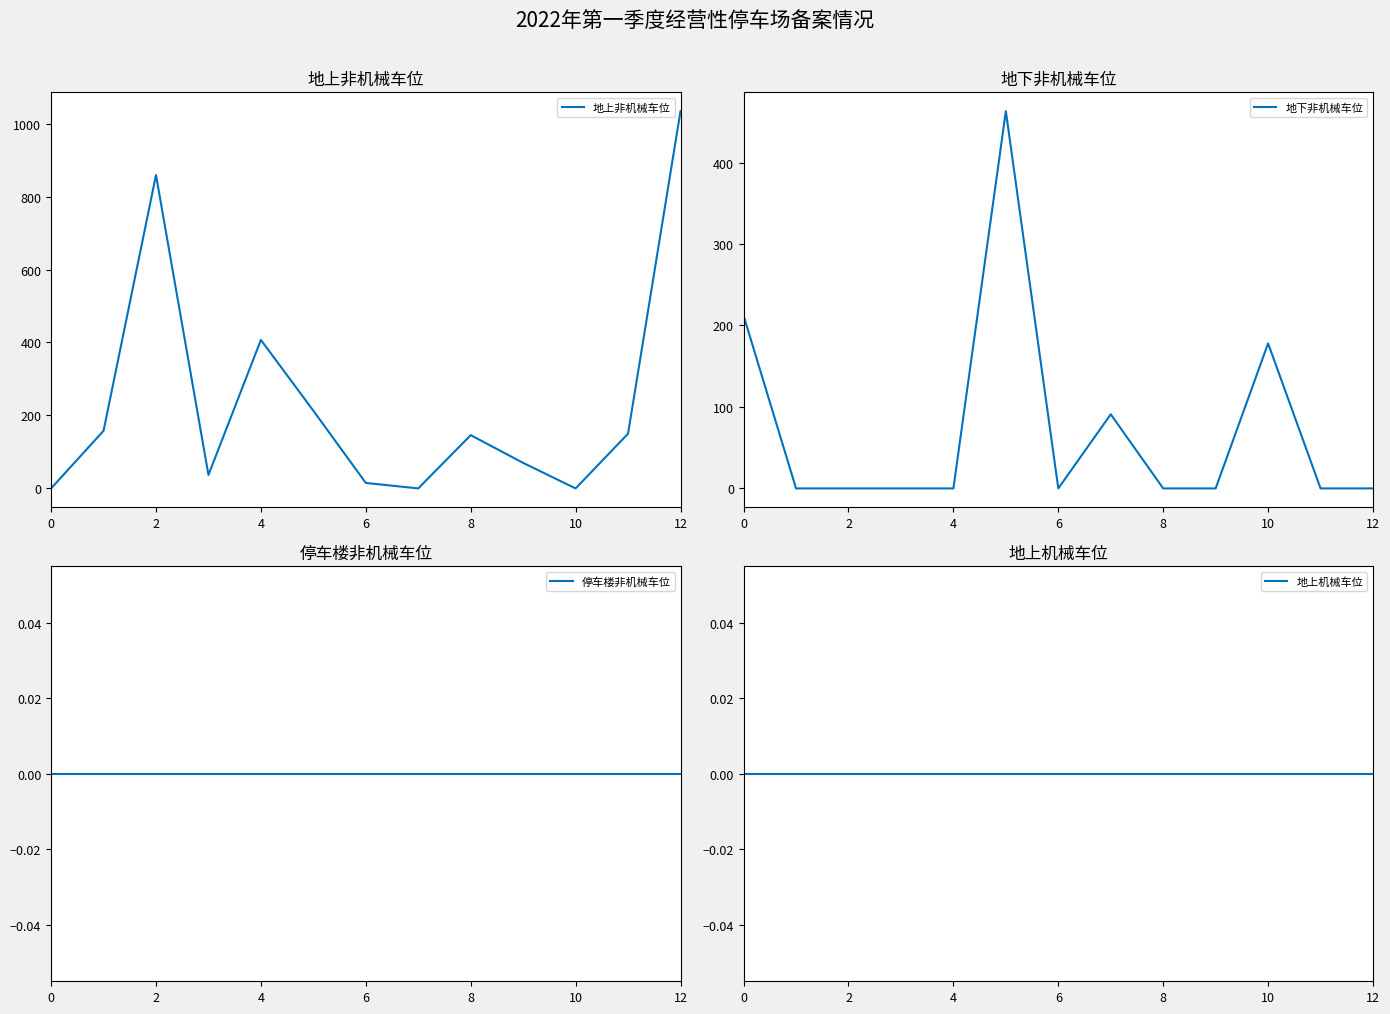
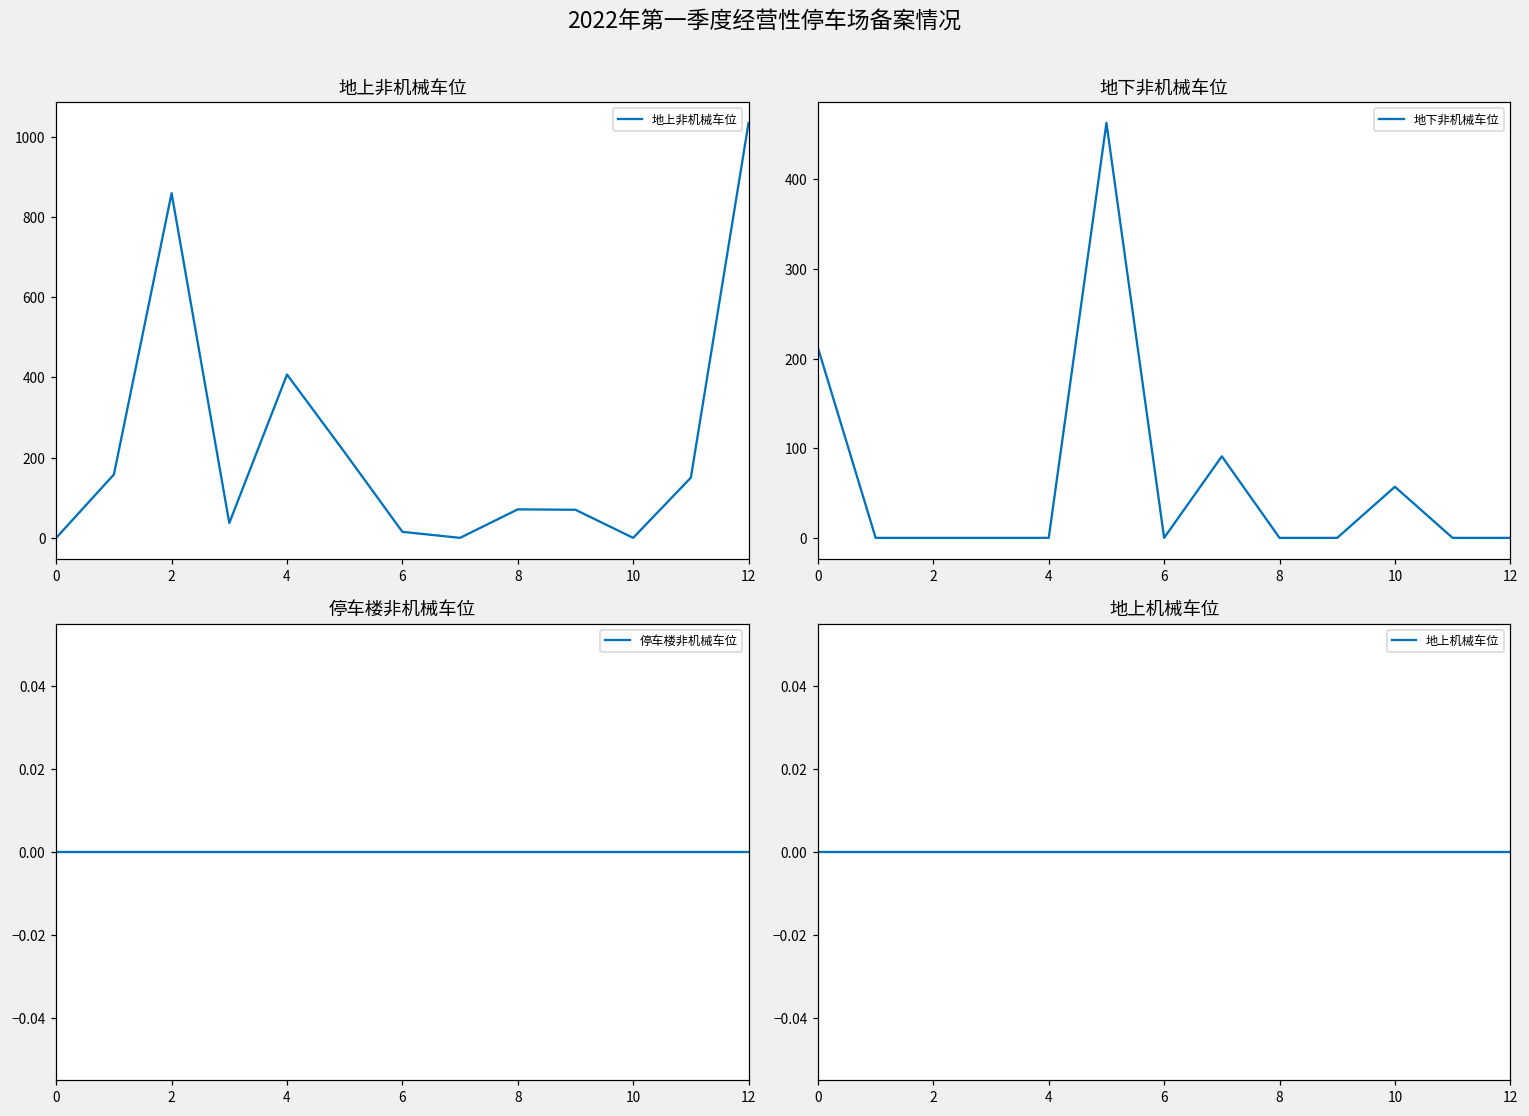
  {
    "地上非机械车位": {
      "0": 0,
      "2": 860,
      "4": 410,
      "6": 20,
-     "8": 150,
+     "8": 70,
      "10": 0,
      "12": 1030
    },
    "地下非机械车位": {
      "0": 210,
      "2": 0,
      "4": 0,
      "6": 0,
      "8": 0,
-     "10": 180,
+     "10": 60,
      "12": 0
    },
    "停车楼非机械车位": {
      "0": 0.000,
      "2": 0.000,
      "4": 0.000,
      "6": 0.000,
      "8": 0.000,
      "10": 0.000,
      "12": 0.000
    },
    "地上机械车位": {
      "0": 0.000,
      "2": 0.000,
      "4": 0.000,
      "6": 0.000,
      "8": 0.000,
      "10": 0.000,
      "12": 0.000
    }
  }
